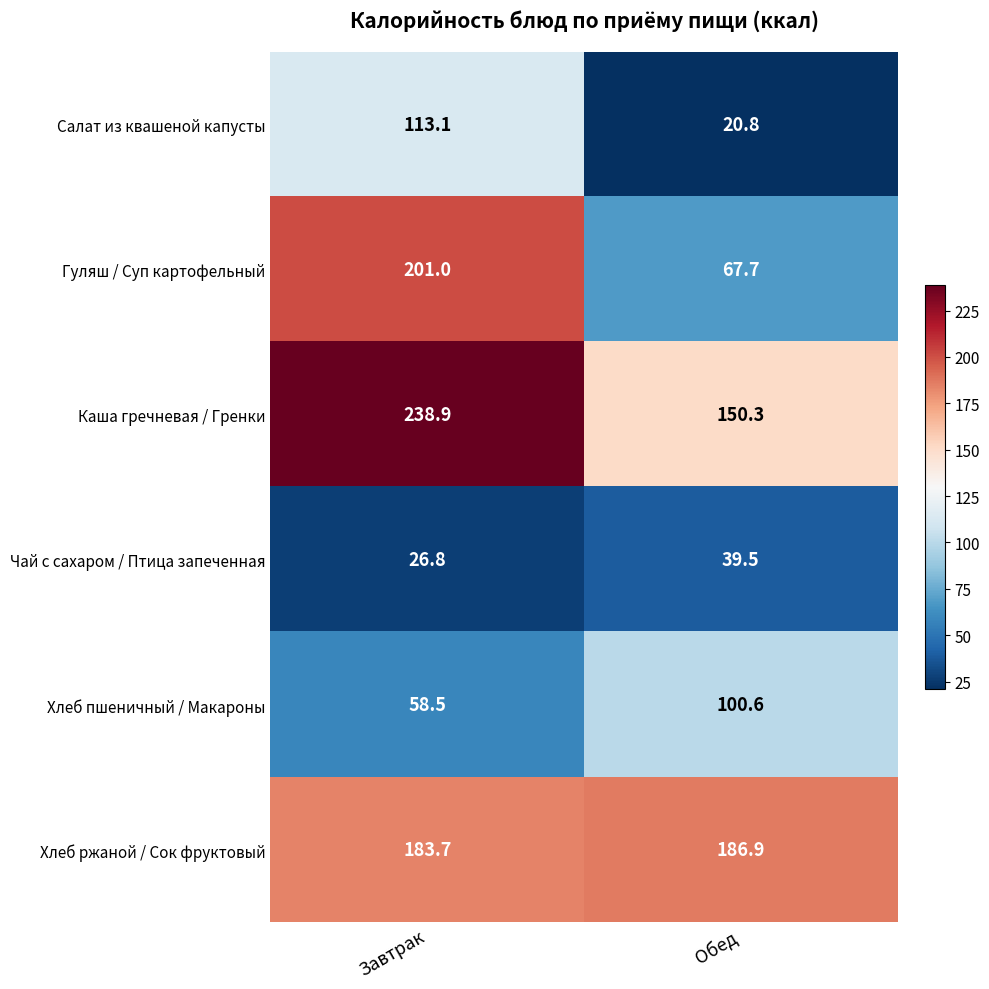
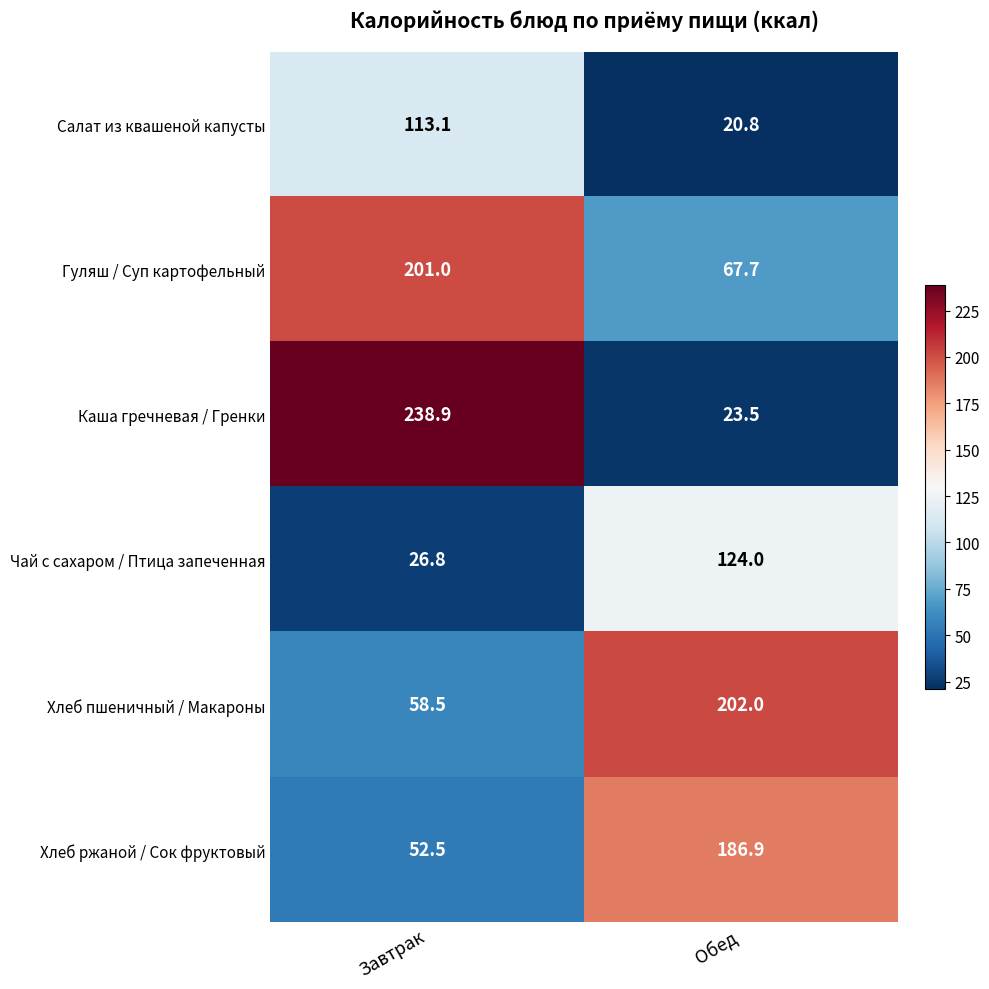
  {
    "Салат из квашеной капусты": {
      "Завтрак": 113.1,
      "Обед": 20.8
    },
    "Гуляш / Суп картофельный": {
      "Завтрак": 201.0,
      "Обед": 67.7
    },
    "Каша гречневая / Гренки": {
      "Завтрак": 238.9,
-     "Обед": 150.3
+     "Обед": 23.5
    },
    "Чай с сахаром / Птица запеченная": {
      "Завтрак": 26.8,
-     "Обед": 39.5
+     "Обед": 124.0
    },
    "Хлеб пшеничный / Макароны": {
      "Завтрак": 58.5,
-     "Обед": 100.6
+     "Обед": 202.0
    },
    "Хлеб ржаной / Сок фруктовый": {
-     "Завтрак": 183.7,
+     "Завтрак": 52.5,
      "Обед": 186.9
    }
  }
